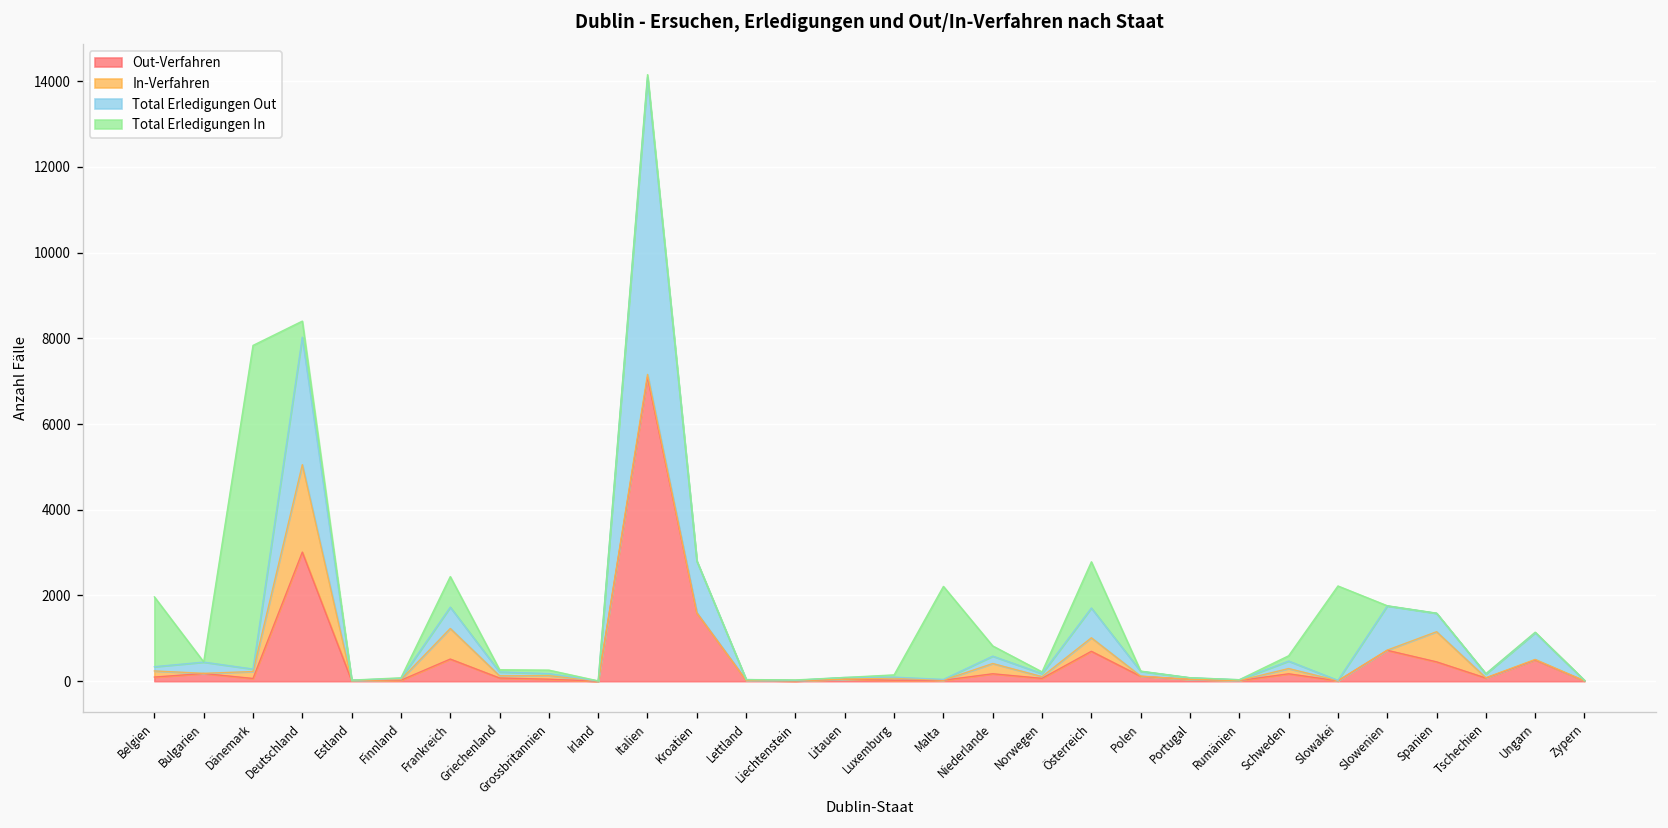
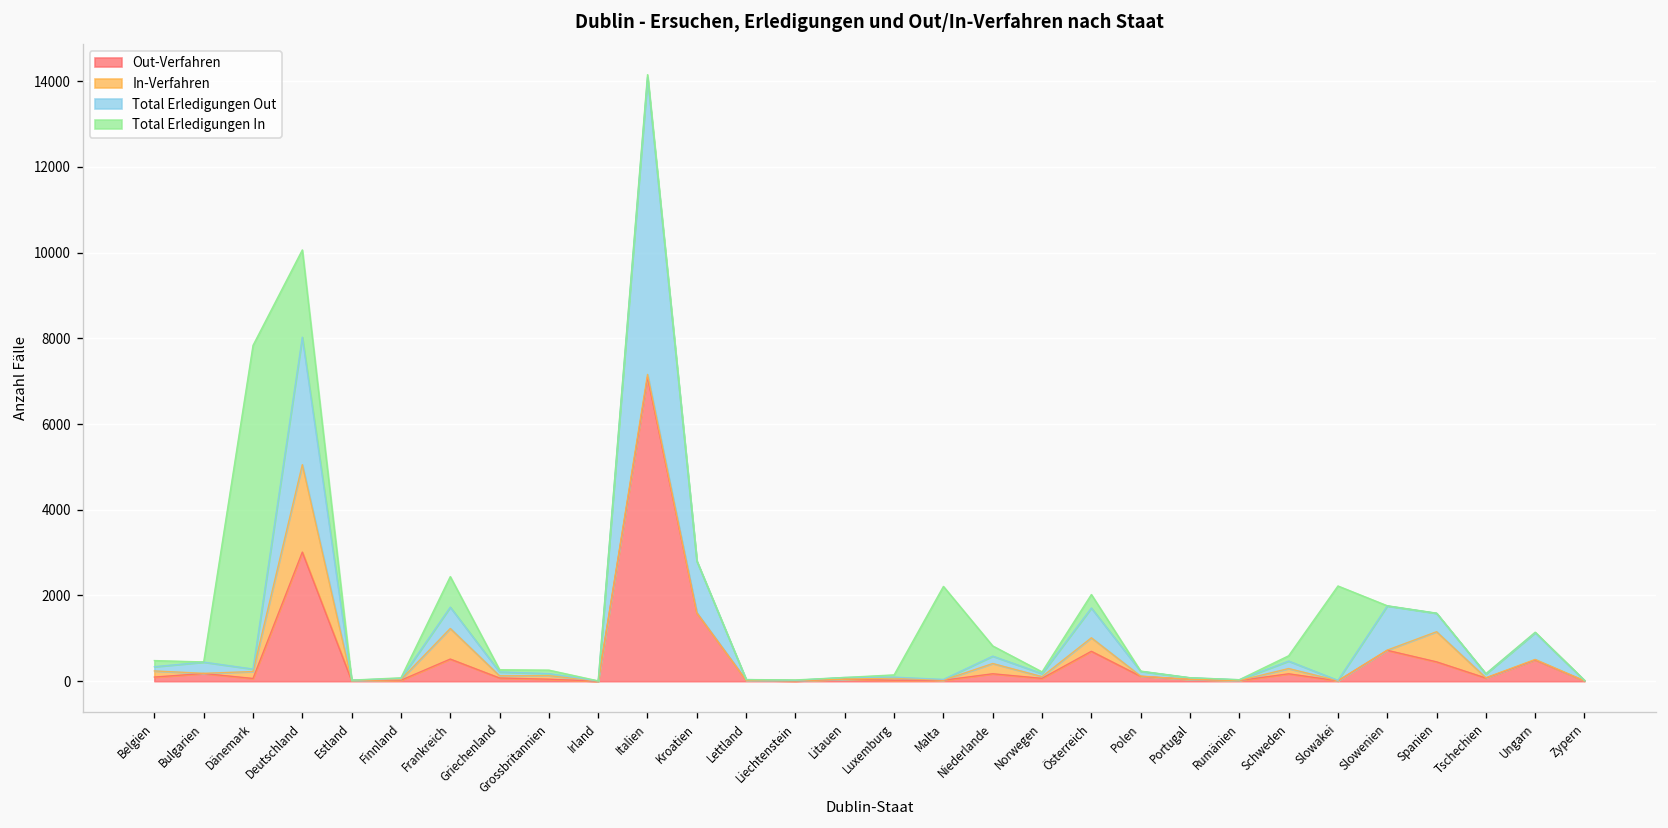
  {
    "Out-Verfahren": {
      "Belgien": 100,
      "Dänemark": 100,
      "Deutschland": 3000,
      "Frankreich": 500,
      "Grossbritannien": 0,
      "Niederlande": 200,
      "Österreich": 700,
      "Schweden": 200,
      "Spanien": 500
    },
    "In-Verfahren": {
      "Belgien": 100,
      "Deutschland": 2000,
      "Frankreich": 700,
      "Niederlande": 200,
      "Österreich": 300,
      "Schweden": 100,
      "Spanien": 700
    },
    "Total Erledigungen Out": {
      "Belgien": 100,
      "Deutschland": 3000,
      "Frankreich": 500,
      "Niederlande": 200,
      "Österreich": 700,
      "Schweden": 200
    },
    "Total Erledigungen In": {
-     "Belgien": 1600,
+     "Belgien": 100,
      "Dänemark": 7600,
-     "Deutschland": 400,
+     "Deutschland": 2000,
      "Frankreich": 700,
      "Grossbritannien": 100,
      "Malta": 2200,
      "Niederlande": 200,
-     "Österreich": 1100,
+     "Österreich": 300,
      "Schweden": 100,
      "Slowakei": 2200
    }
  }
